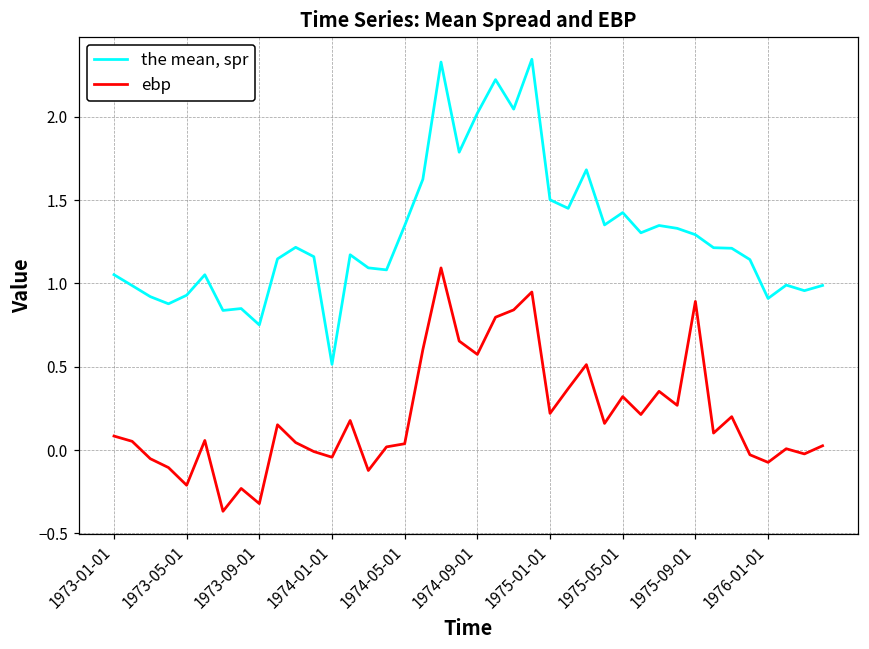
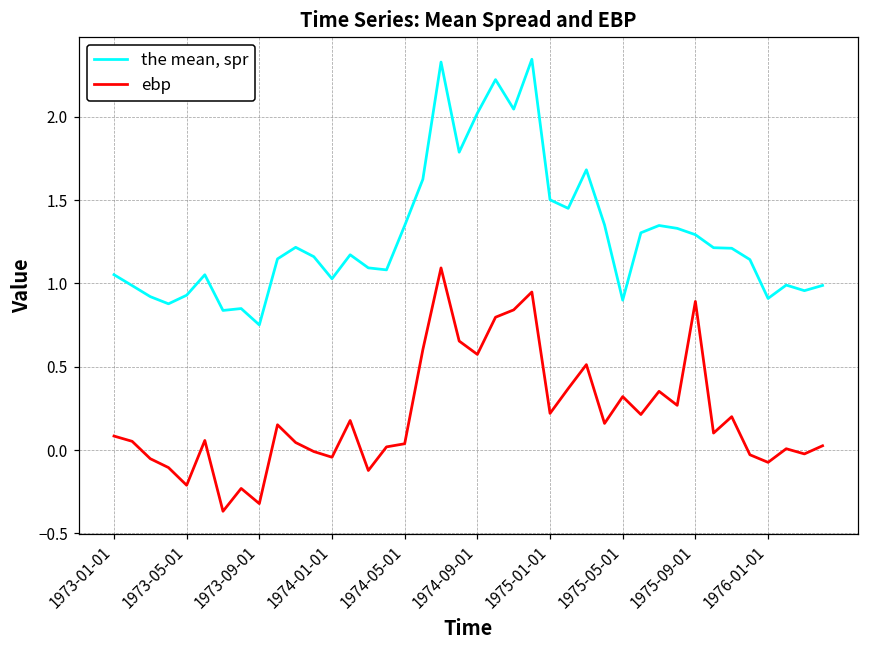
  {
    "the mean, spr": {
      "1973-01-01": 1.05,
      "1973-05-01": 0.93,
      "1973-09-01": 0.75,
-     "1974-01-01": 0.51,
+     "1974-01-01": 1.03,
      "1974-05-01": 1.35,
      "1974-09-01": 2.02,
      "1975-01-01": 1.50,
-     "1975-05-01": 1.43,
+     "1975-05-01": 0.90,
      "1975-09-01": 1.29,
      "1976-01-01": 0.91
    },
    "ebp": {
      "1973-01-01": 0.08,
      "1973-05-01": -0.21,
      "1973-09-01": -0.32,
      "1974-01-01": -0.04,
      "1974-05-01": 0.04,
      "1974-09-01": 0.57,
      "1975-01-01": 0.22,
      "1975-05-01": 0.32,
      "1975-09-01": 0.89,
      "1976-01-01": -0.07
    }
  }
